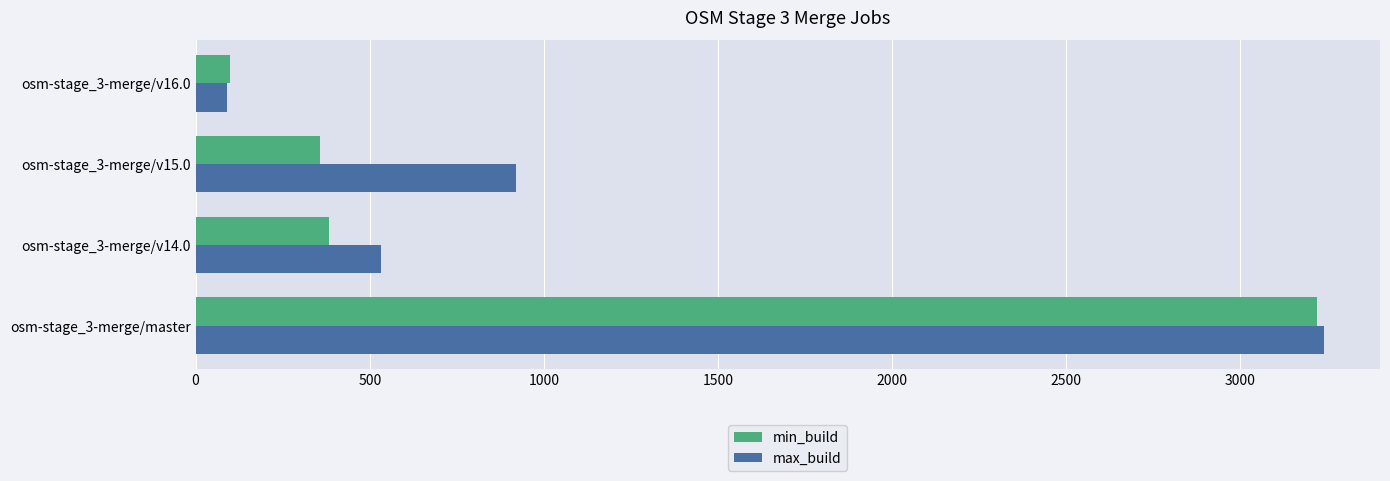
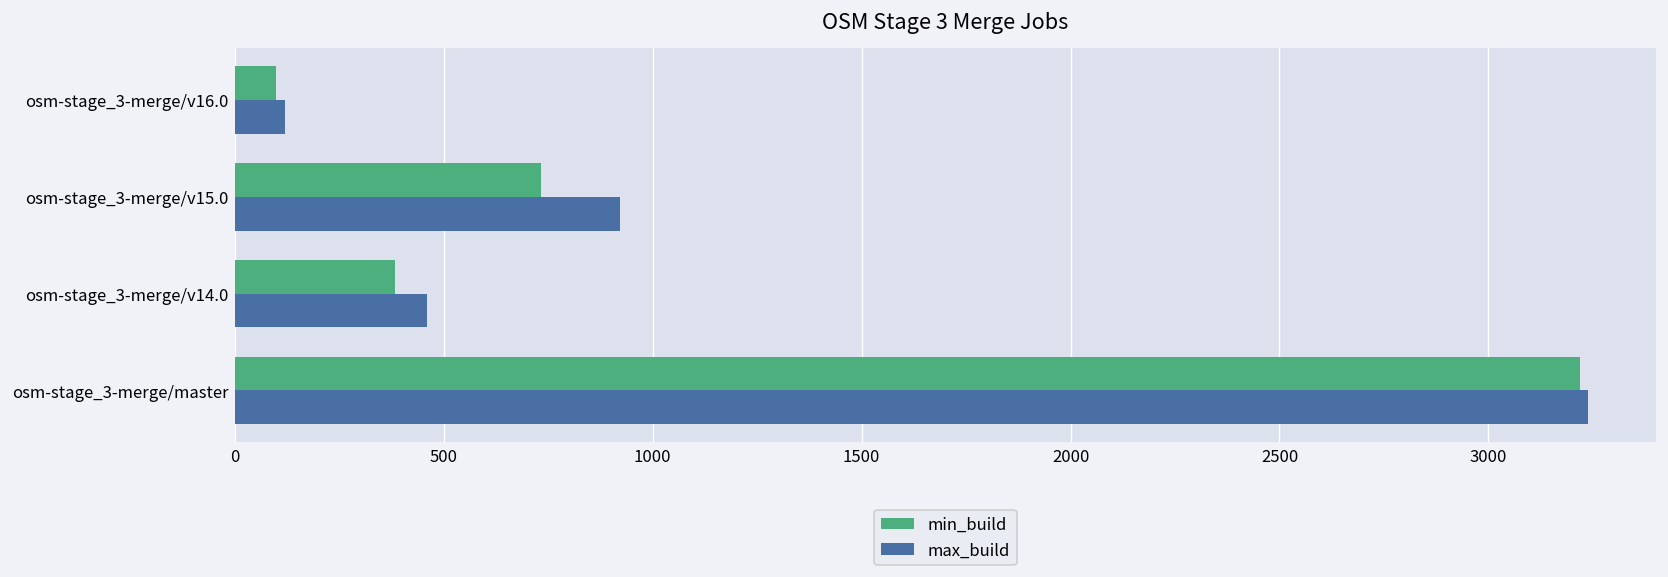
  {
    "min_build": {
      "osm-stage_3-merge/v16.0": 100,
-     "osm-stage_3-merge/v15.0": 360,
+     "osm-stage_3-merge/v15.0": 730,
      "osm-stage_3-merge/v14.0": 380,
      "osm-stage_3-merge/master": 3220
    },
    "max_build": {
-     "osm-stage_3-merge/v16.0": 90,
+     "osm-stage_3-merge/v16.0": 120,
      "osm-stage_3-merge/v15.0": 920,
-     "osm-stage_3-merge/v14.0": 530,
+     "osm-stage_3-merge/v14.0": 460,
      "osm-stage_3-merge/master": 3240
    }
  }
